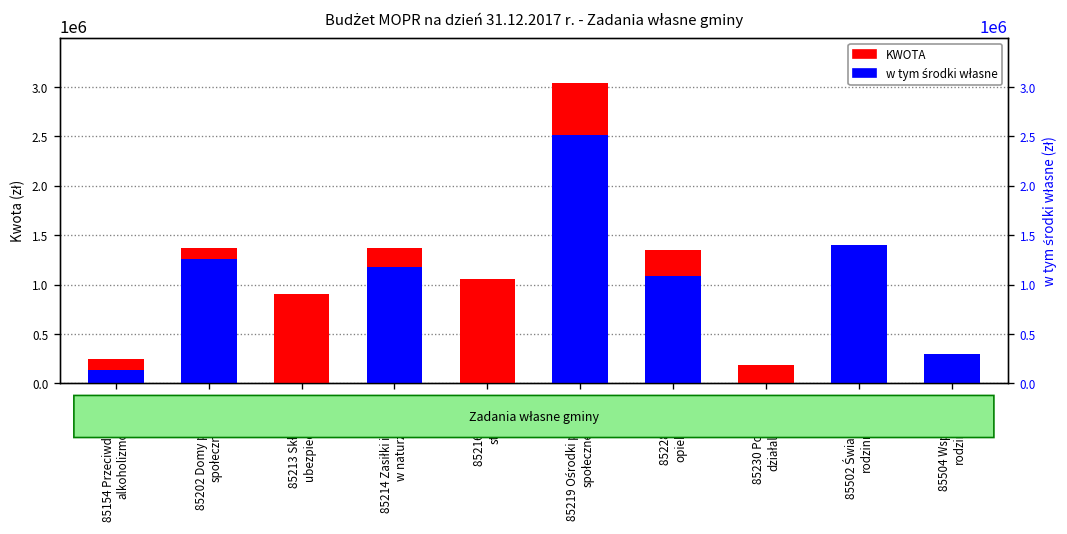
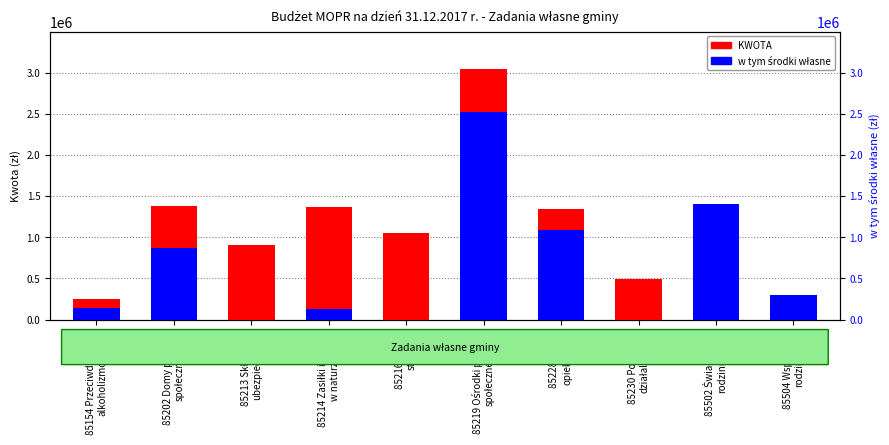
  {
    "KWOTA": {
      "85154 Przeciwdziałanie alkoholizmowi": 200000,
      "85202 Domy pomocy społecznej": 1400000,
      "85213 Składki na ubezpieczenie": 900000,
      "85214 Zasiłki i pomoc w naturze": 1400000,
      "85216 Zasiłki stałe": 1100000,
      "85219 Ośrodki pomocy społecznej": 3000000,
      "85228 Usługi opiekuńcze": 1300000,
-     "85230 Pozostała działalność": 200000,
+     "85230 Pozostała działalność": 500000,
      "85504 Wspieranie rodziny": 300000
    },
    "w tym środki własne": {
-     "85202 Domy pomocy społecznej": 1300000,
+     "85202 Domy pomocy społecznej": 900000,
      "85213 Składki na ubezpieczenie": 0,
-     "85214 Zasiłki i pomoc w naturze": 1200000,
+     "85214 Zasiłki i pomoc w naturze": 100000,
      "85216 Zasiłki stałe": 0,
      "85230 Pozostała działalność": 0,
      "85502 Świadczenia rodzinne": 1400000,
      "85504 Wspieranie rodziny": 300000
    }
  }
